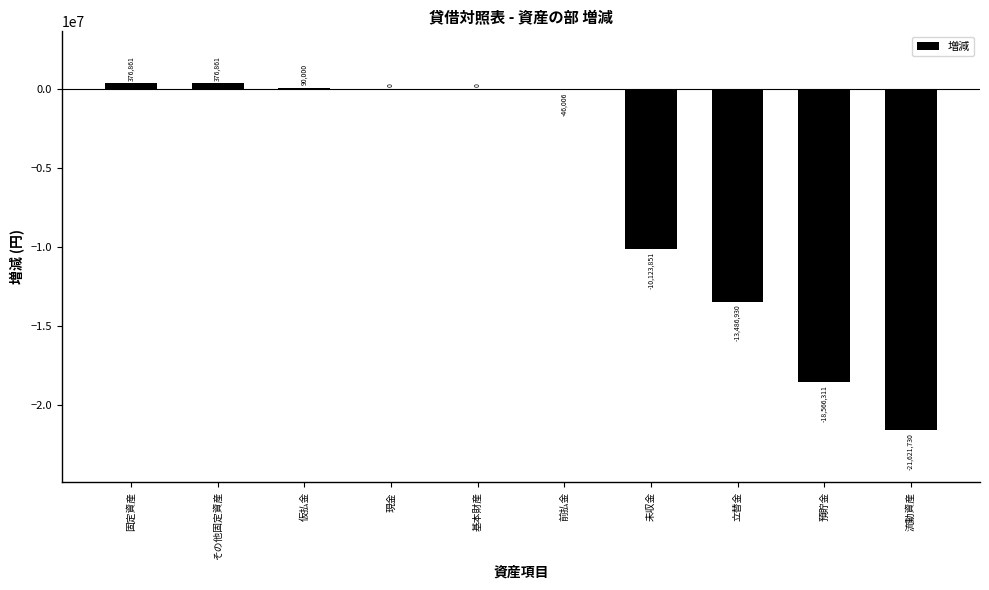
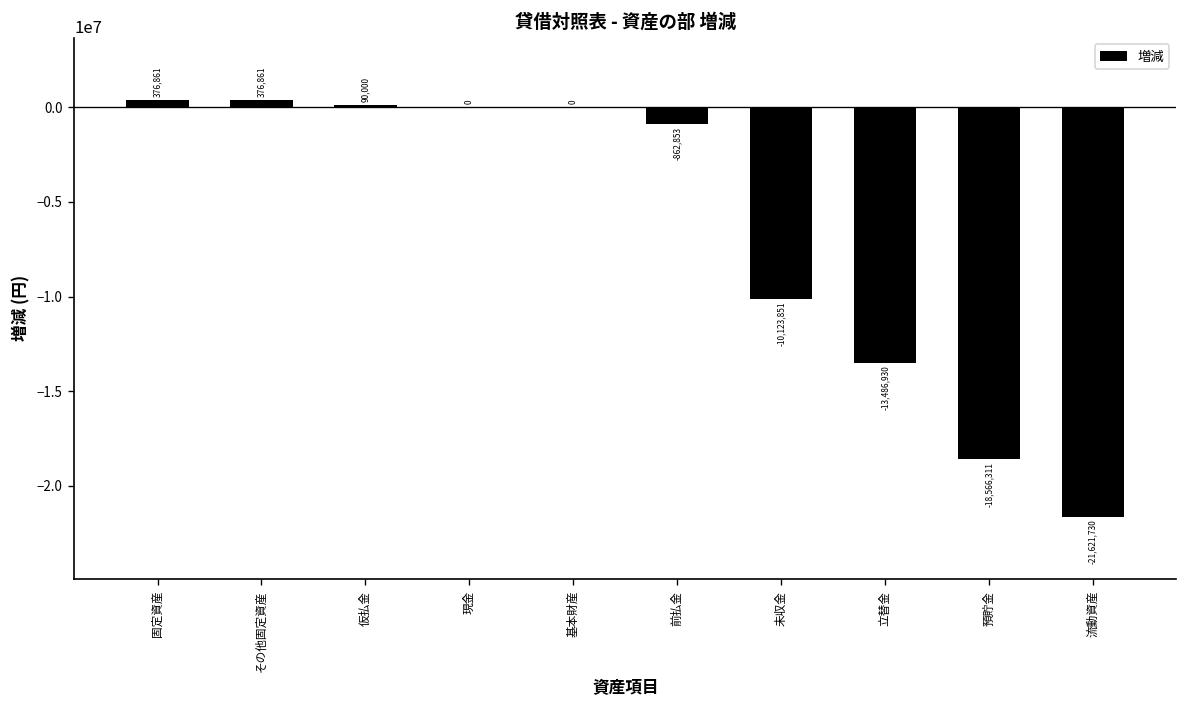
  {
    "固定資産": "376,861",
    "その他固定資産": "376,861",
    "仮払金": "90,000",
    "現金": "0",
    "基本財産": "0",
-   "前払金": "-46,006",
+   "前払金": "-862,853",
    "未収金": "-10,123,851",
    "立替金": "-13,486,930",
    "預貯金": "-18,566,311",
    "流動資産": "-21,621,730"
  }
